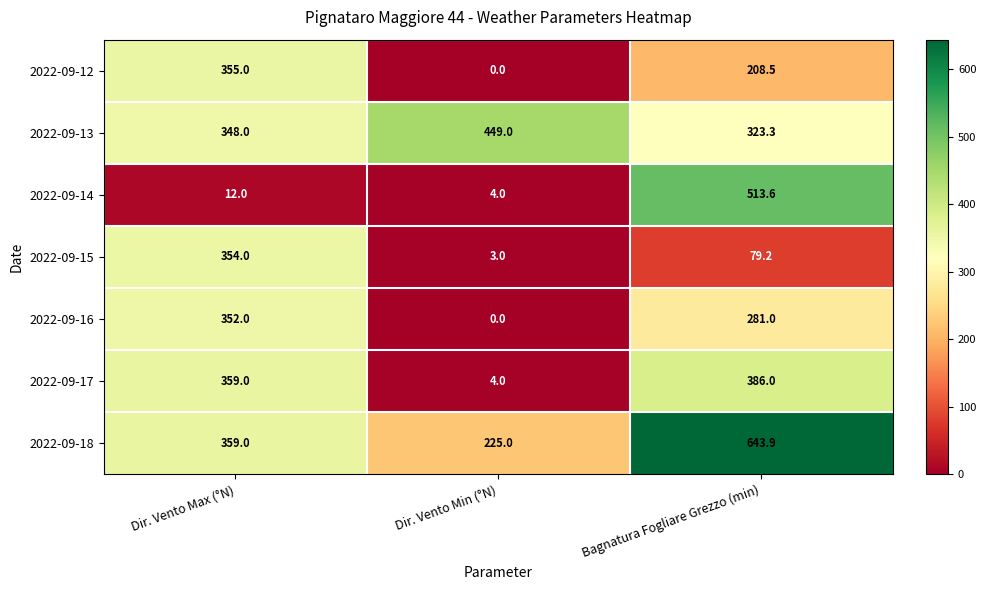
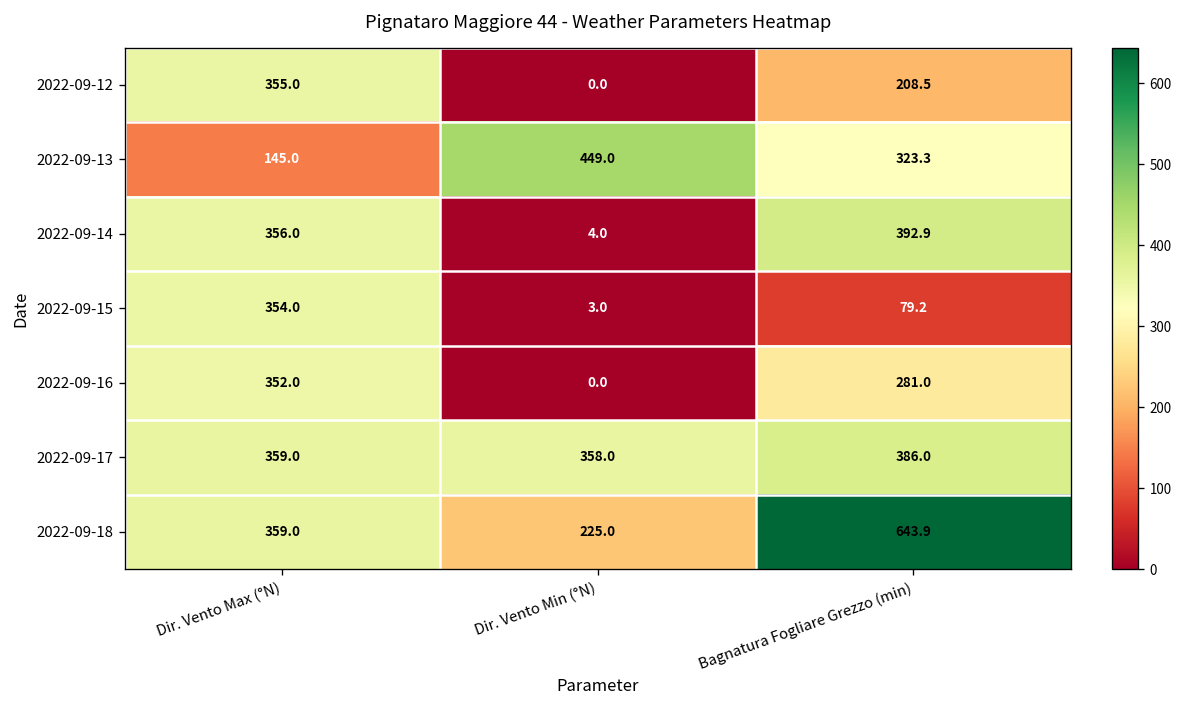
  {
    "2022-09-12": {
      "Dir. Vento Max (°N)": 355.0,
      "Dir. Vento Min (°N)": 0.0,
      "Bagnatura Fogliare Grezzo (min)": 208.5
    },
    "2022-09-13": {
-     "Dir. Vento Max (°N)": 348.0,
+     "Dir. Vento Max (°N)": 145.0,
      "Dir. Vento Min (°N)": 449.0,
      "Bagnatura Fogliare Grezzo (min)": 323.3
    },
    "2022-09-14": {
-     "Dir. Vento Max (°N)": 12.0,
+     "Dir. Vento Max (°N)": 356.0,
      "Dir. Vento Min (°N)": 4.0,
-     "Bagnatura Fogliare Grezzo (min)": 513.6
+     "Bagnatura Fogliare Grezzo (min)": 392.9
    },
    "2022-09-15": {
      "Dir. Vento Max (°N)": 354.0,
      "Dir. Vento Min (°N)": 3.0,
      "Bagnatura Fogliare Grezzo (min)": 79.2
    },
    "2022-09-16": {
      "Dir. Vento Max (°N)": 352.0,
      "Dir. Vento Min (°N)": 0.0,
      "Bagnatura Fogliare Grezzo (min)": 281.0
    },
    "2022-09-17": {
      "Dir. Vento Max (°N)": 359.0,
-     "Dir. Vento Min (°N)": 4.0,
+     "Dir. Vento Min (°N)": 358.0,
      "Bagnatura Fogliare Grezzo (min)": 386.0
    },
    "2022-09-18": {
      "Dir. Vento Max (°N)": 359.0,
      "Dir. Vento Min (°N)": 225.0,
      "Bagnatura Fogliare Grezzo (min)": 643.9
    }
  }
